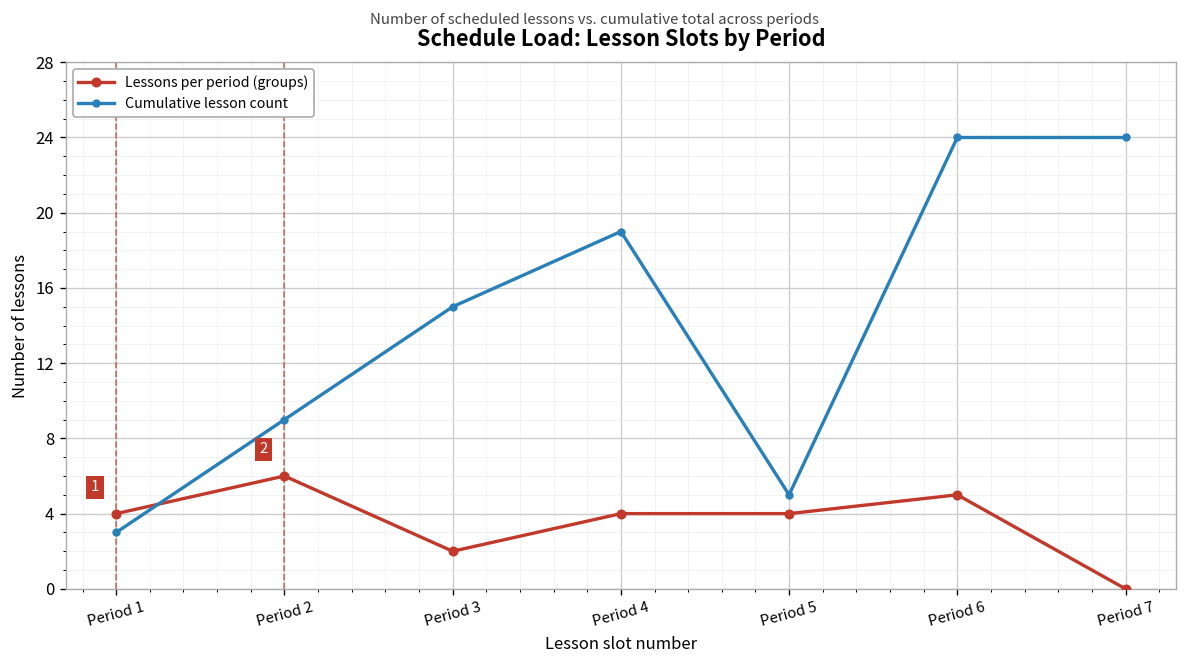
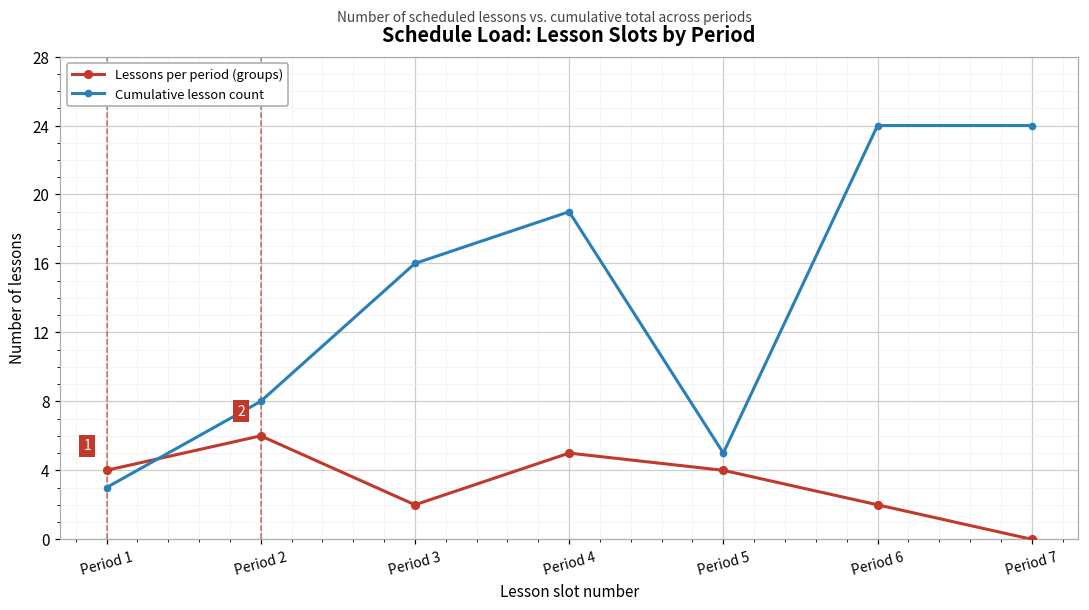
  {
    "Lessons per period (groups)": {
      "Period 2": 6,
      "Period 3": 2,
-     "Period 4": 4,
+     "Period 4": 5,
      "Period 5": 4,
-     "Period 6": 5,
+     "Period 6": 2,
      "Period 7": 0
    },
    "Cumulative lesson count": {
      "Period 1": 3,
-     "Period 2": 9,
-     "Period 3": 15,
+     "Period 2": 8,
+     "Period 3": 16,
      "Period 4": 19,
      "Period 5": 5,
      "Period 6": 24,
      "Period 7": 24
    }
  }
